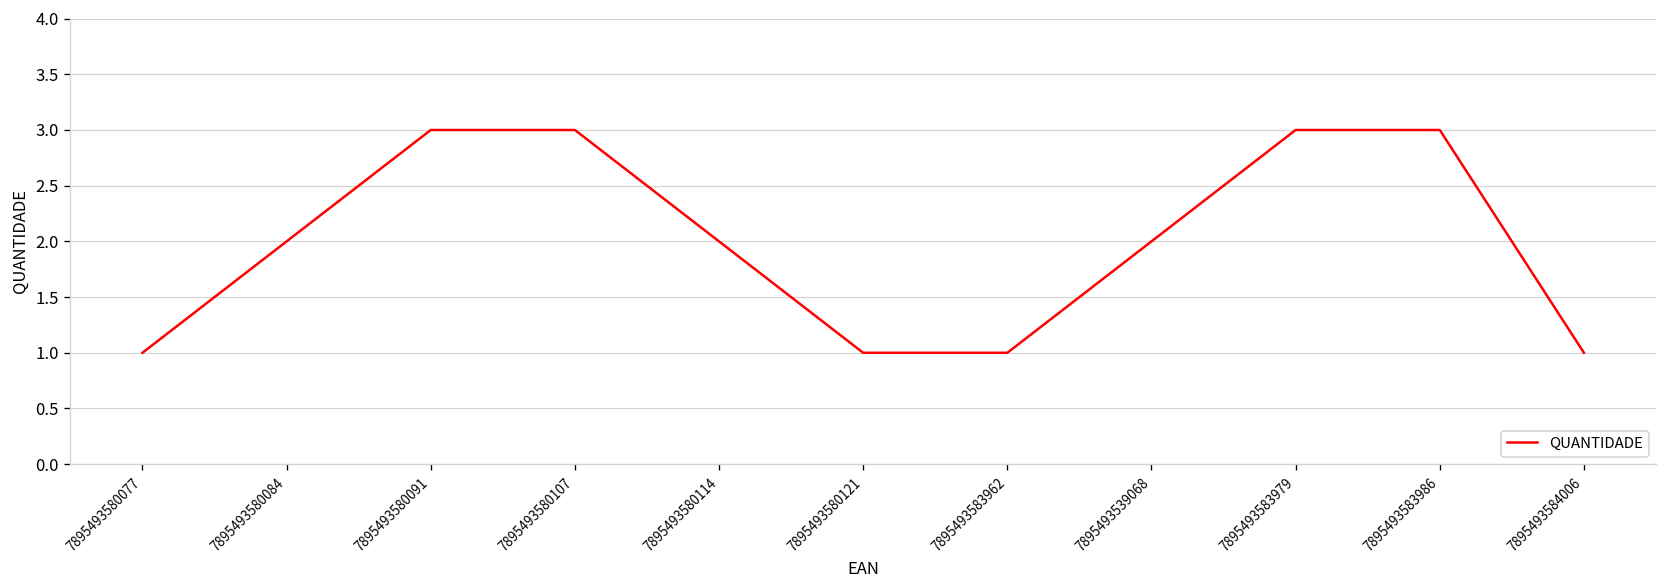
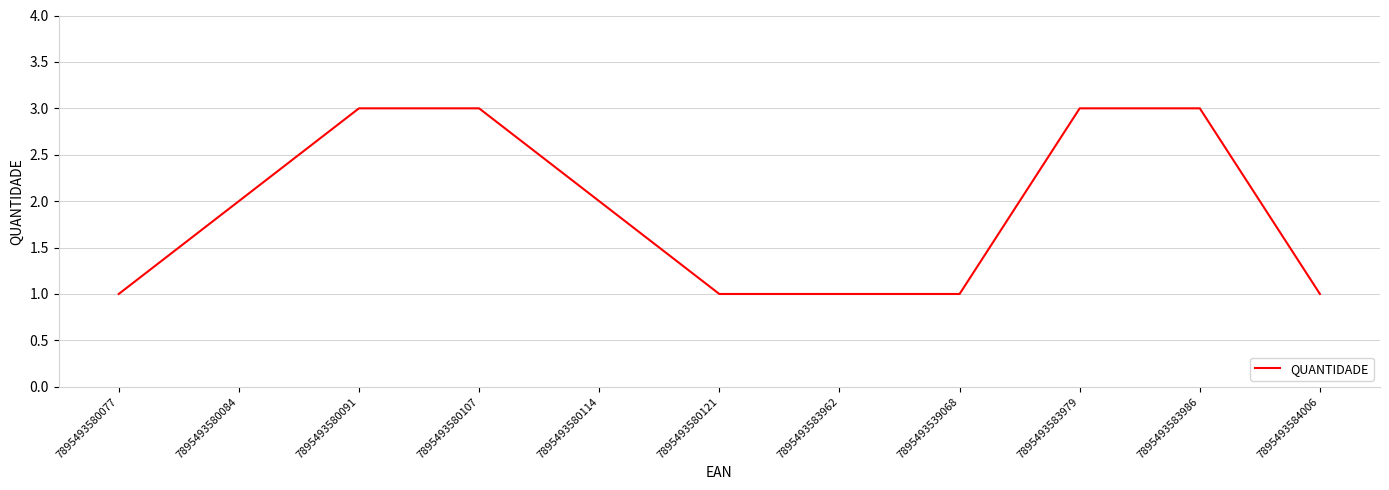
  {
    "7895493580077": 1,
    "7895493580084": 2,
    "7895493580091": 3,
    "7895493580107": 3,
    "7895493580114": 2,
    "7895493580121": 1,
    "7895493583962": 1,
-   "7895493539068": 2,
+   "7895493539068": 1,
    "7895493583979": 3,
    "7895493583986": 3,
    "7895493584006": 1
  }
